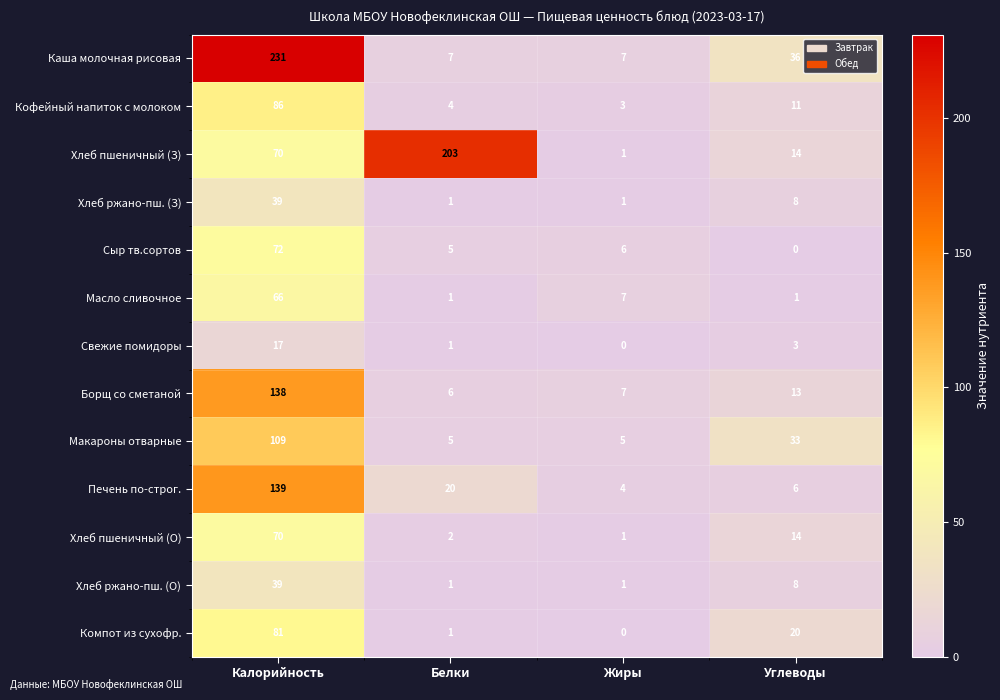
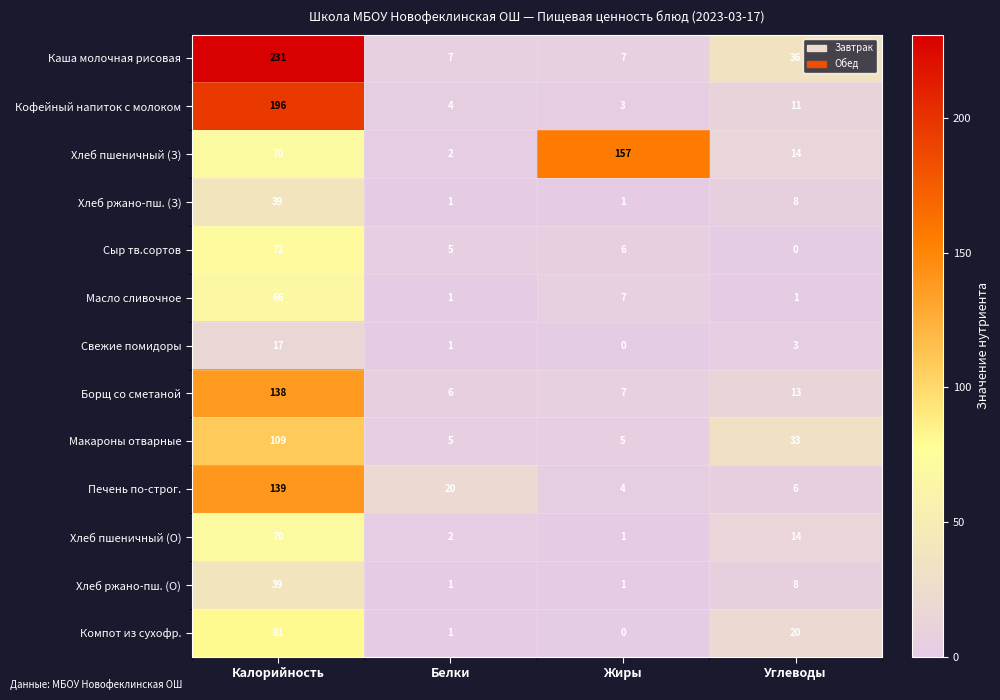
  {
    "Каша молочная рисовая": {
      "Калорийность": 231,
      "Углеводы": 36
    },
    "Кофейный напиток с молоком": {
-     "Калорийность": 86,
+     "Калорийность": 196,
      "Белки": 4,
      "Жиры": 3
    },
    "Хлеб пшеничный (З)": {
      "Калорийность": 70,
-     "Белки": 203,
-     "Жиры": 1
+     "Белки": 2,
+     "Жиры": 157
    },
    "Хлеб ржано-пш. (З)": {
      "Калорийность": 39,
      "Белки": 1,
      "Жиры": 1
    },
    "Сыр тв.сортов": {
      "Калорийность": 72,
      "Белки": 5,
      "Жиры": 6,
      "Углеводы": 0
    },
    "Масло сливочное": {
      "Калорийность": 66,
      "Белки": 1,
      "Углеводы": 1
    },
    "Свежие помидоры": {
      "Белки": 1,
      "Жиры": 0,
      "Углеводы": 3
    },
    "Борщ со сметаной": {
      "Калорийность": 138,
      "Белки": 6
    },
    "Макароны отварные": {
      "Калорийность": 109,
      "Белки": 5,
      "Углеводы": 33
    },
    "Печень по-строг.": {
      "Калорийность": 139,
      "Жиры": 4,
      "Углеводы": 6
    },
    "Хлеб пшеничный (О)": {
      "Калорийность": 70,
      "Белки": 2,
      "Жиры": 1
    },
    "Хлеб ржано-пш. (О)": {
      "Калорийность": 39,
      "Белки": 1,
      "Жиры": 1
    },
    "Компот из сухофр.": {
      "Калорийность": 81,
      "Белки": 1,
      "Жиры": 0
    }
  }
